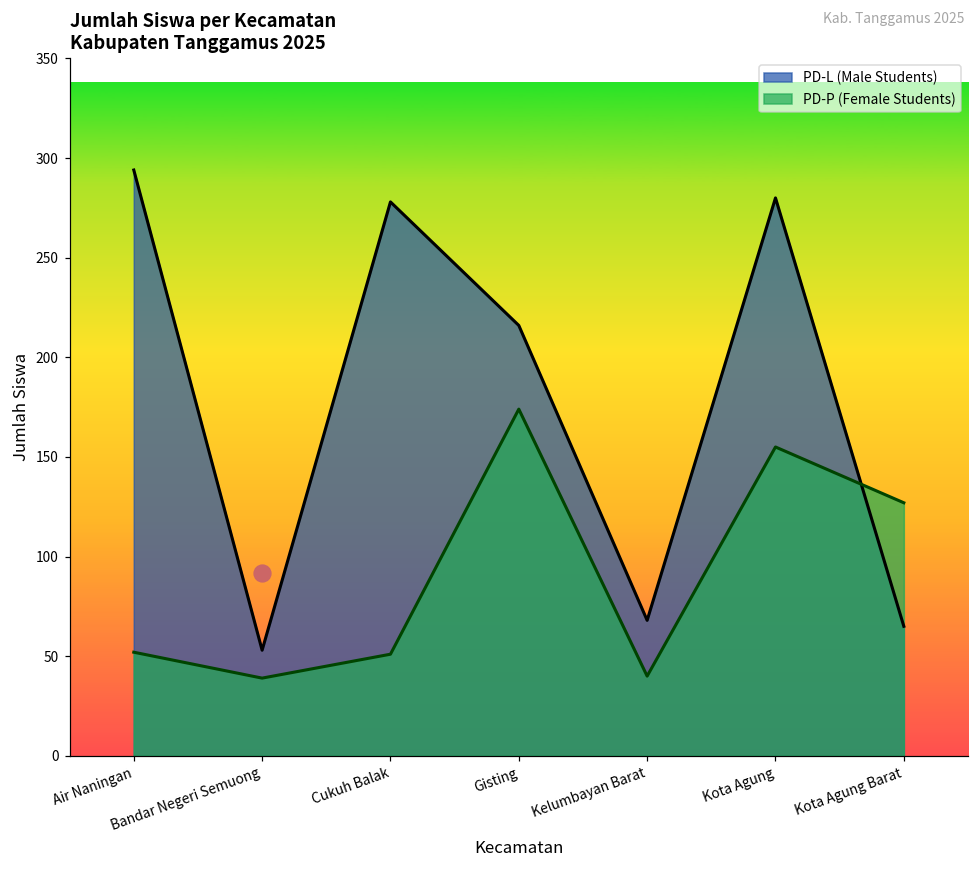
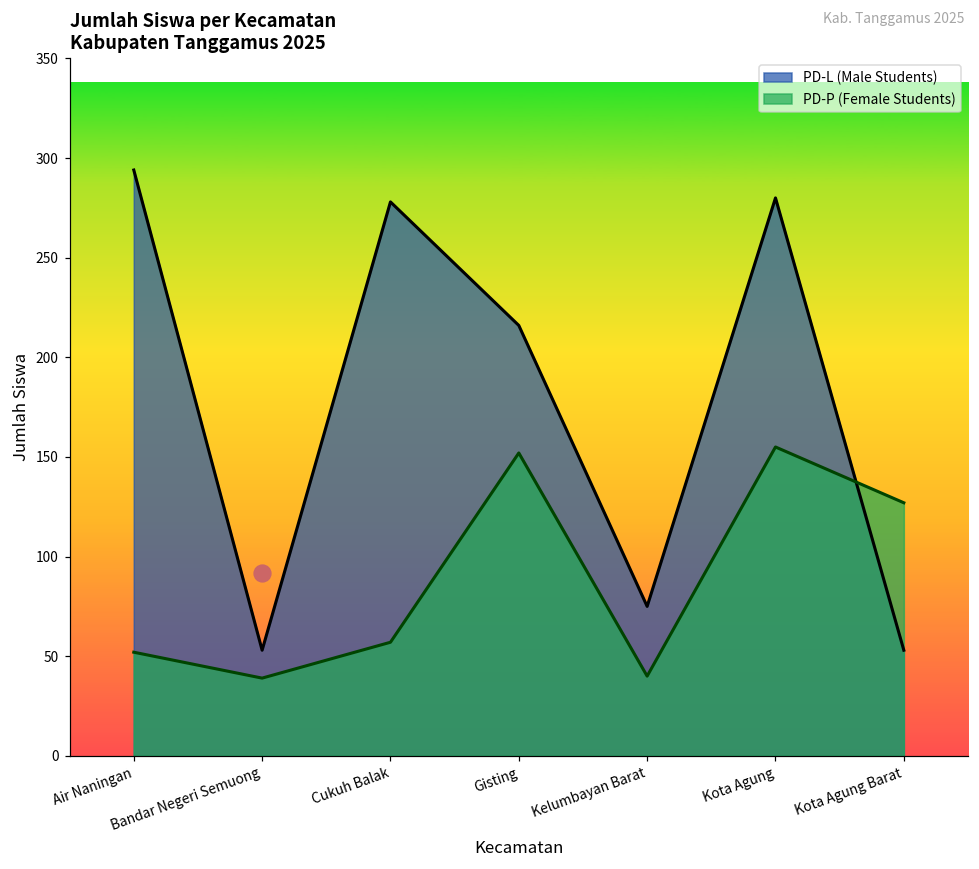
  {
    "PD-L (Male Students)": {
      "Air Naningan": 294,
      "Bandar Negeri Semuong": 53,
      "Cukuh Balak": 278,
      "Gisting": 216,
-     "Kelumbayan Barat": 68,
+     "Kelumbayan Barat": 75,
      "Kota Agung": 280,
-     "Kota Agung Barat": 65
+     "Kota Agung Barat": 53
    },
    "PD-P (Female Students)": {
      "Air Naningan": 52,
      "Bandar Negeri Semuong": 39,
-     "Cukuh Balak": 51,
-     "Gisting": 174,
+     "Cukuh Balak": 57,
+     "Gisting": 152,
      "Kelumbayan Barat": 40,
      "Kota Agung": 155,
      "Kota Agung Barat": 127
    }
  }
